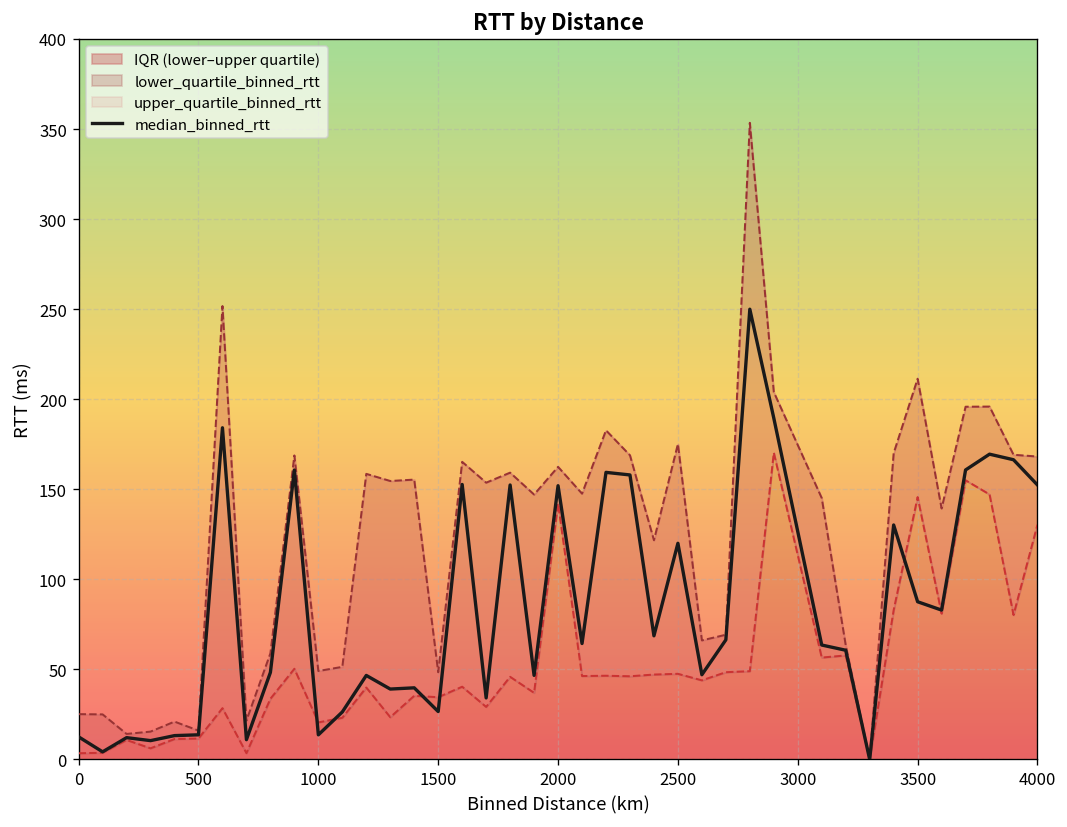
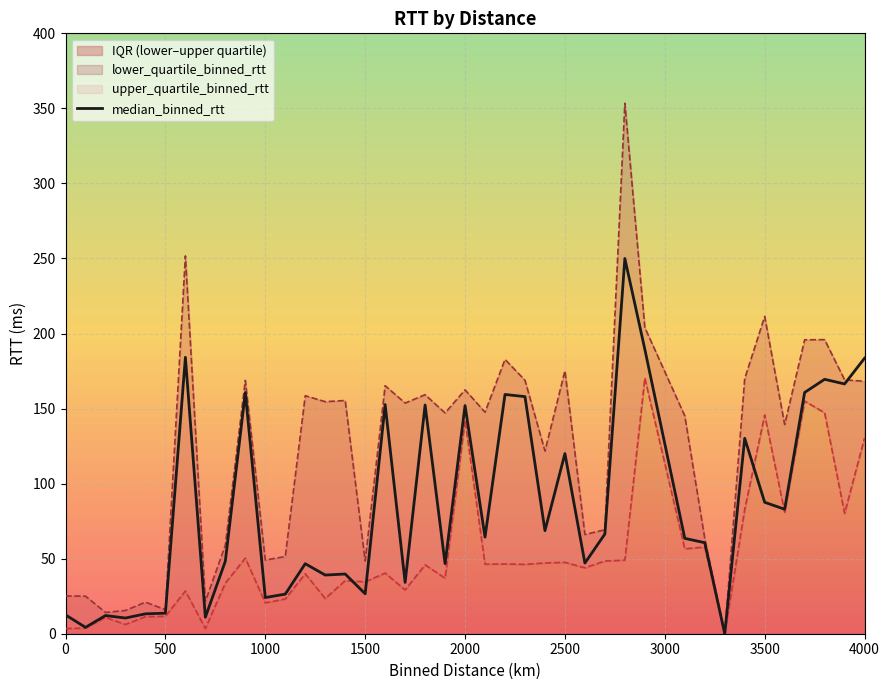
  {
    "median_binned_rtt": {
      "0": 13,
      "500": 14,
-     "1000": 14,
+     "1000": 24,
      "1500": 27,
      "2000": 152,
      "2500": 120,
      "3500": 88,
-     "4000": 152
+     "4000": 184
    }
  }
